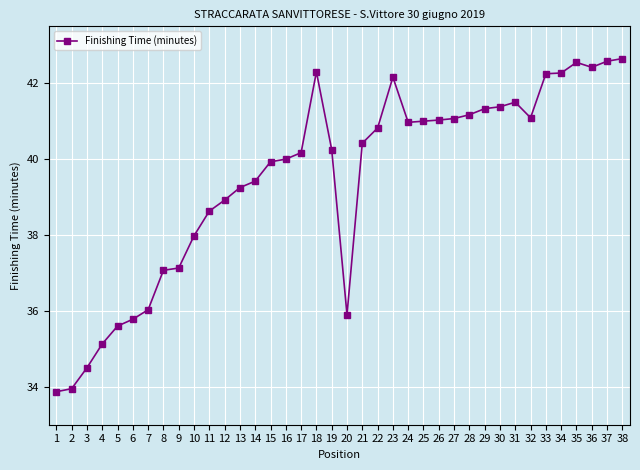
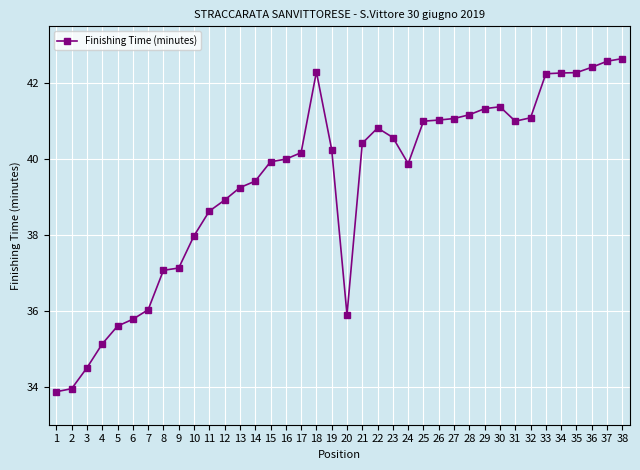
  {
    "1": 33.9,
    "2": 34.0,
    "3": 34.5,
    "4": 35.1,
    "5": 35.6,
    "6": 35.8,
    "7": 36.0,
    "8": 37.1,
    "9": 37.1,
    "10": 38.0,
    "11": 38.6,
    "12": 38.9,
    "13": 39.3,
    "14": 39.4,
    "15": 39.9,
    "16": 40.0,
    "17": 40.2,
    "18": 42.3,
    "19": 40.3,
    "20": 35.9,
    "21": 40.4,
    "22": 40.8,
-   "23": 42.2,
-   "24": 41.0,
+   "23": 40.6,
+   "24": 39.9,
    "25": 41.0,
    "26": 41.0,
    "27": 41.1,
    "28": 41.2,
    "29": 41.3,
    "30": 41.4,
-   "31": 41.5,
+   "31": 41.0,
    "32": 41.1,
    "33": 42.3,
    "34": 42.3,
-   "35": 42.6,
+   "35": 42.3,
    "36": 42.4,
    "37": 42.6,
    "38": 42.7
  }
